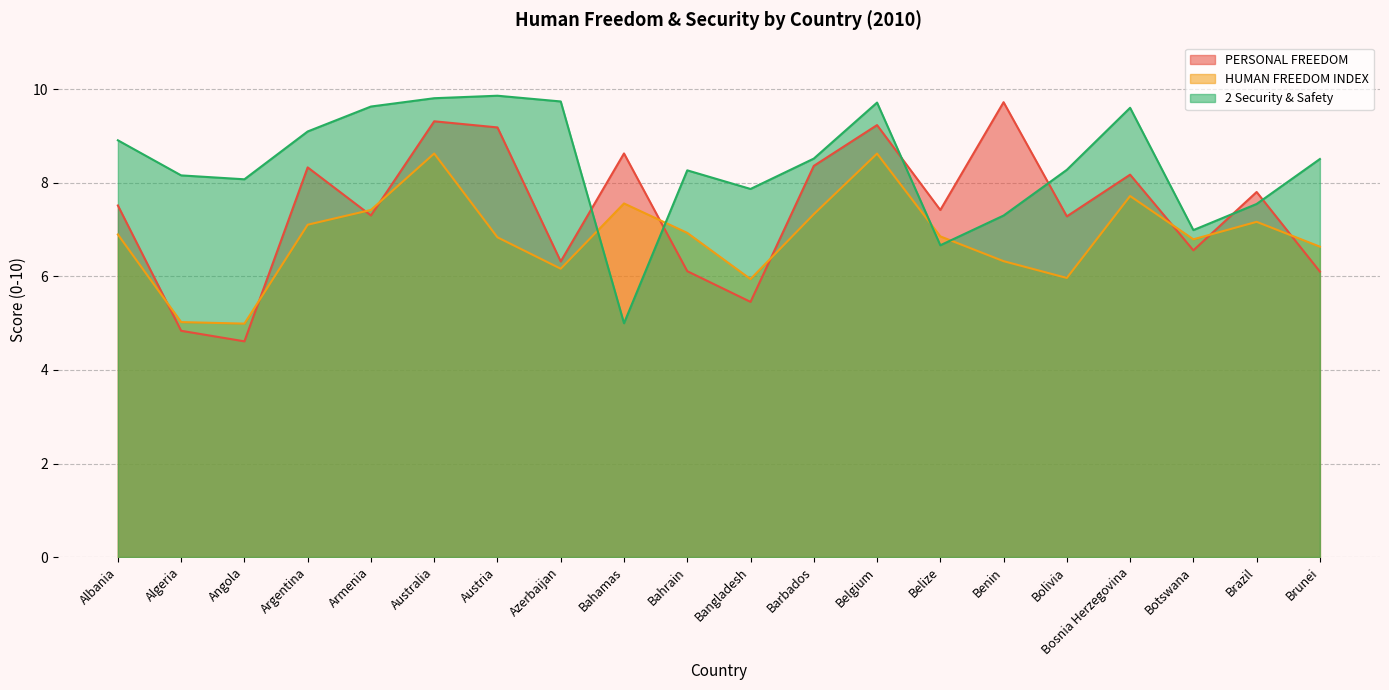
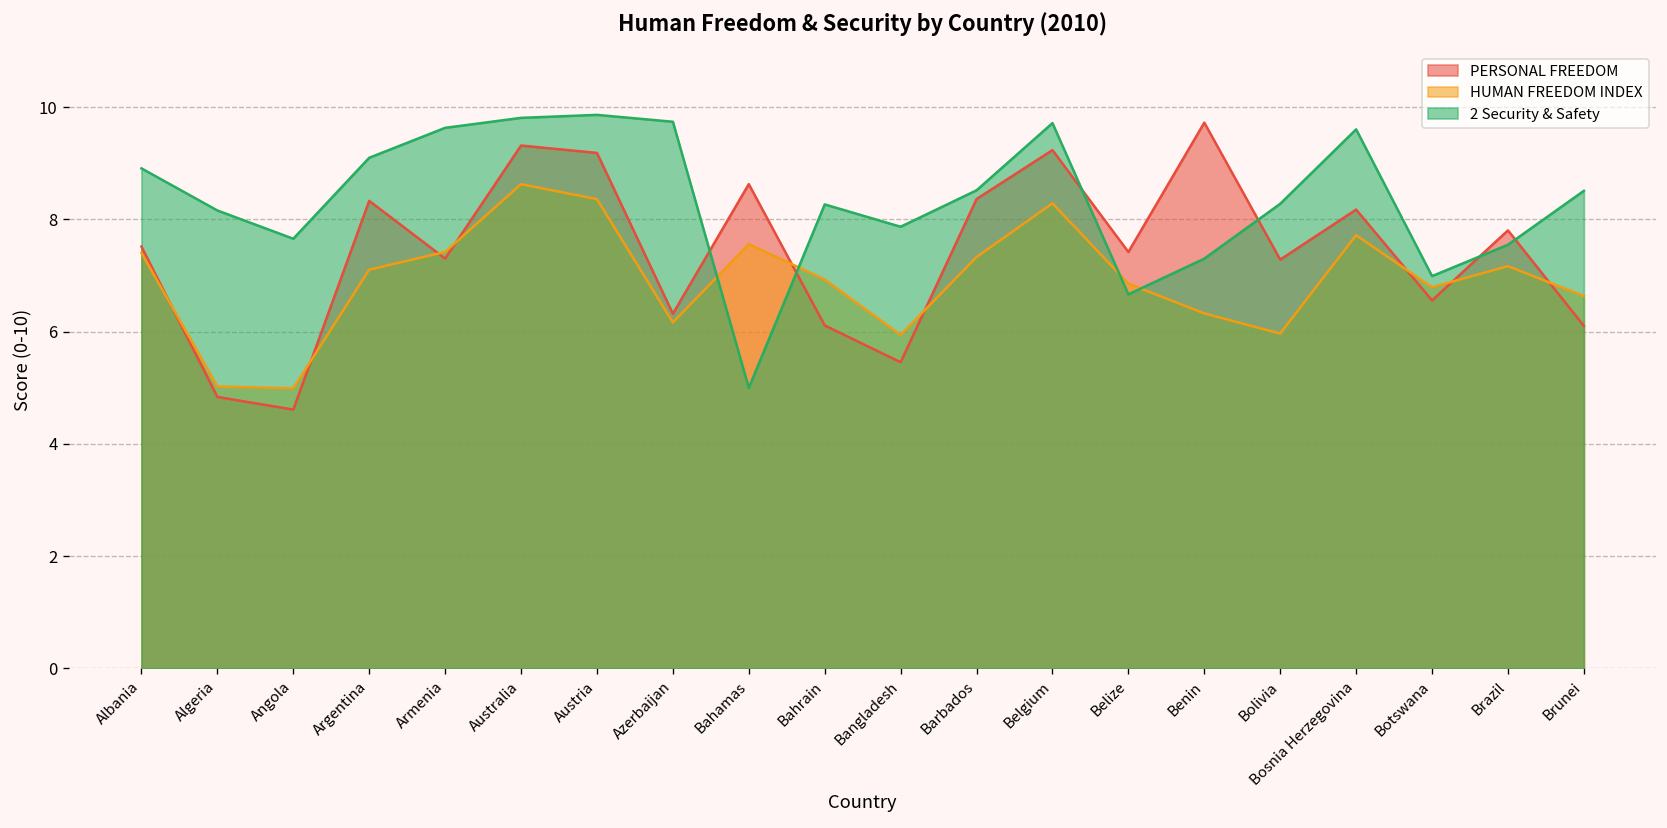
  {
    "PERSONAL FREEDOM": {
      "Albania": 7.5,
      "Algeria": 4.8,
      "Angola": 4.6,
      "Argentina": 8.3,
      "Armenia": 7.3,
      "Australia": 9.3,
      "Austria": 9.2,
      "Azerbaijan": 6.3,
      "Bahamas": 8.6,
      "Bahrain": 6.1,
      "Bangladesh": 5.5,
      "Barbados": 8.4,
      "Belgium": 9.2,
      "Belize": 7.4,
      "Benin": 9.7,
      "Bolivia": 7.3,
      "Bosnia Herzegovina": 8.2,
      "Botswana": 6.6,
      "Brazil": 7.8,
      "Brunei": 6.1
    },
    "HUMAN FREEDOM INDEX": {
-     "Albania": 6.9,
+     "Albania": 7.4,
      "Algeria": 5.0,
      "Angola": 5.0,
      "Argentina": 7.1,
      "Armenia": 7.4,
      "Australia": 8.6,
-     "Austria": 6.8,
+     "Austria": 8.4,
      "Azerbaijan": 6.2,
      "Bahamas": 7.6,
      "Bahrain": 6.9,
      "Bangladesh": 5.9,
      "Barbados": 7.3,
-     "Belgium": 8.6,
+     "Belgium": 8.3,
      "Belize": 6.9,
      "Benin": 6.3,
      "Bolivia": 6.0,
      "Bosnia Herzegovina": 7.7,
      "Botswana": 6.8,
      "Brazil": 7.2,
      "Brunei": 6.6
    },
    "2 Security & Safety": {
      "Albania": 8.9,
      "Algeria": 8.2,
-     "Angola": 8.1,
+     "Angola": 7.7,
      "Argentina": 9.1,
      "Armenia": 9.6,
      "Australia": 9.8,
      "Austria": 9.9,
      "Azerbaijan": 9.7,
      "Bahamas": 5.0,
      "Bahrain": 8.3,
      "Bangladesh": 7.9,
      "Barbados": 8.5,
      "Belgium": 9.7,
      "Belize": 6.7,
      "Benin": 7.3,
      "Bolivia": 8.3,
      "Bosnia Herzegovina": 9.6,
      "Botswana": 7.0,
      "Brazil": 7.6,
      "Brunei": 8.5
    }
  }
